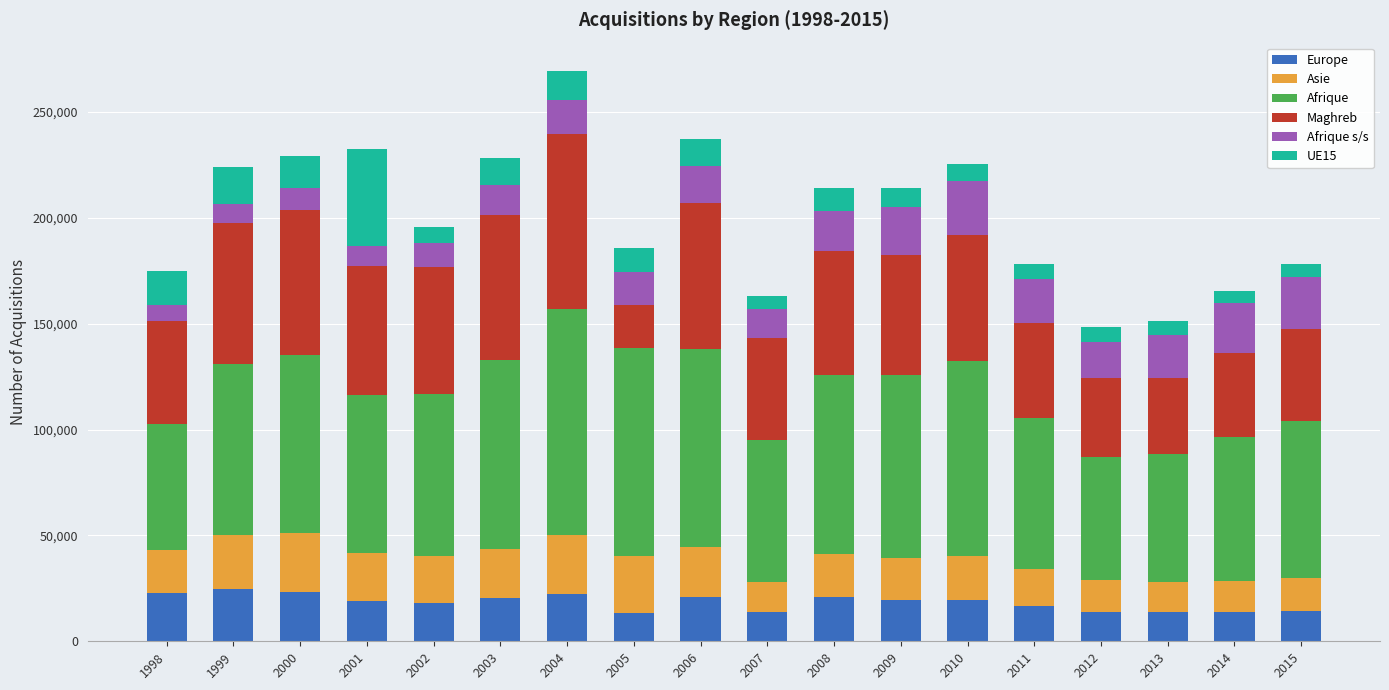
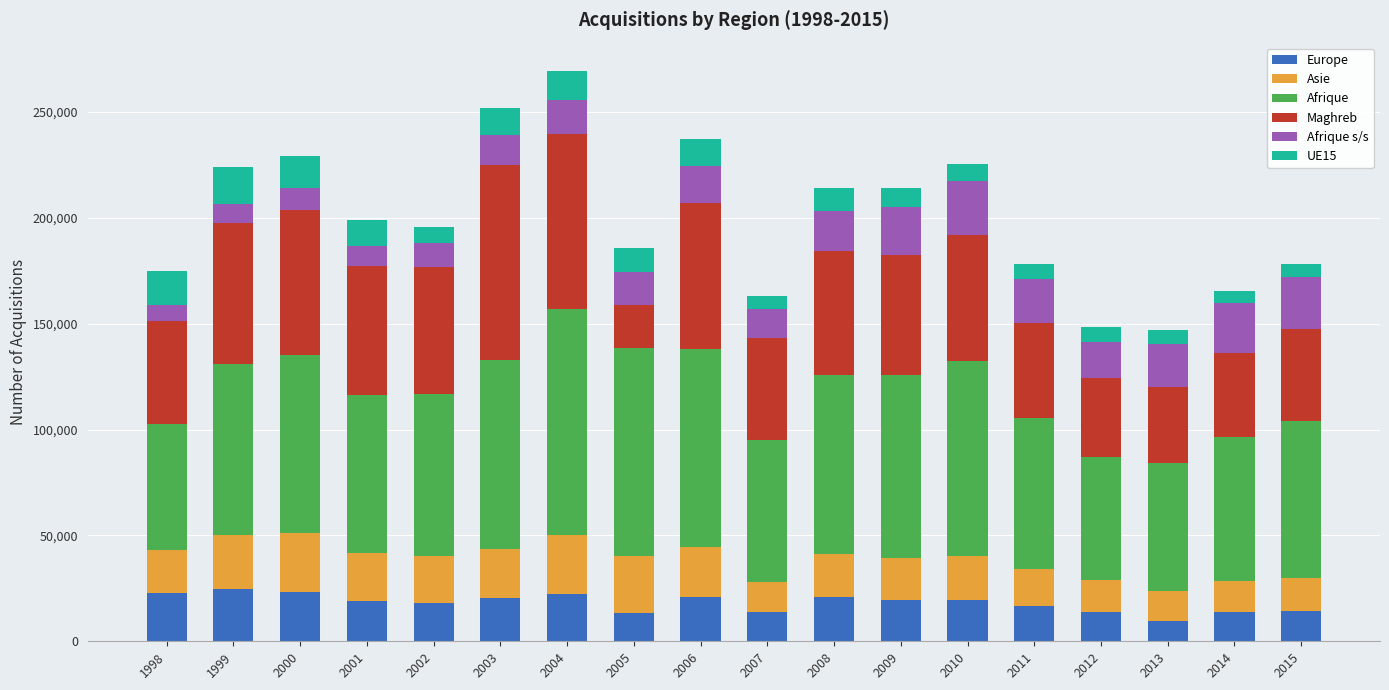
  {
    "Europe": {
      "1998": "23,000",
      "1999": "25,000",
      "2000": "23,000",
      "2001": "19,000",
      "2002": "18,000",
      "2003": "20,000",
      "2004": "22,000",
      "2005": "13,000",
      "2006": "21,000",
      "2007": "14,000",
      "2008": "21,000",
      "2009": "20,000",
      "2010": "19,000",
      "2011": "16,000",
      "2012": "14,000",
-     "2013": "14,000",
+     "2013": "10,000",
      "2014": "14,000",
      "2015": "14,000"
    },
    "Asie": {
      "1998": "20,000",
      "1999": "26,000",
      "2000": "28,000",
      "2001": "23,000",
      "2002": "22,000",
      "2003": "23,000",
      "2004": "28,000",
      "2005": "27,000",
      "2006": "23,000",
      "2007": "14,000",
      "2008": "21,000",
      "2009": "20,000",
      "2010": "21,000",
      "2011": "18,000",
      "2012": "15,000",
      "2013": "14,000",
      "2014": "15,000",
      "2015": "16,000"
    },
    "Afrique": {
      "1998": "60,000",
      "1999": "80,000",
      "2000": "84,000",
      "2001": "75,000",
      "2002": "76,000",
      "2003": "89,000",
      "2004": "107,000",
      "2005": "98,000",
      "2006": "94,000",
      "2007": "67,000",
      "2008": "84,000",
      "2009": "86,000",
      "2010": "92,000",
      "2011": "71,000",
      "2012": "58,000",
      "2013": "61,000",
      "2014": "68,000",
      "2015": "74,000"
    },
    "Maghreb": {
      "1998": "48,000",
      "1999": "67,000",
      "2000": "68,000",
      "2001": "61,000",
      "2002": "60,000",
-     "2003": "69,000",
+     "2003": "92,000",
      "2004": "82,000",
      "2005": "20,000",
      "2006": "69,000",
      "2007": "48,000",
      "2008": "58,000",
      "2009": "57,000",
      "2010": "59,000",
      "2011": "45,000",
      "2012": "37,000",
      "2013": "36,000",
      "2014": "39,000",
      "2015": "44,000"
    },
    "Afrique s/s": {
      "1998": "8,000",
      "1999": "9,000",
      "2000": "11,000",
      "2001": "10,000",
      "2002": "12,000",
      "2003": "14,000",
      "2004": "16,000",
      "2005": "16,000",
      "2006": "17,000",
      "2007": "14,000",
      "2008": "19,000",
      "2009": "22,000",
      "2010": "25,000",
      "2011": "21,000",
      "2012": "17,000",
      "2013": "20,000",
      "2014": "23,000",
      "2015": "24,000"
    },
    "UE15": {
      "1998": "16,000",
      "1999": "18,000",
      "2000": "15,000",
-     "2001": "46,000",
+     "2001": "12,000",
      "2002": "7,000",
      "2003": "12,000",
      "2004": "13,000",
      "2005": "12,000",
      "2006": "13,000",
      "2007": "6,000",
      "2008": "11,000",
      "2009": "9,000",
      "2010": "8,000",
      "2011": "7,000",
      "2012": "7,000",
      "2013": "7,000",
      "2014": "6,000",
      "2015": "6,000"
    }
  }
